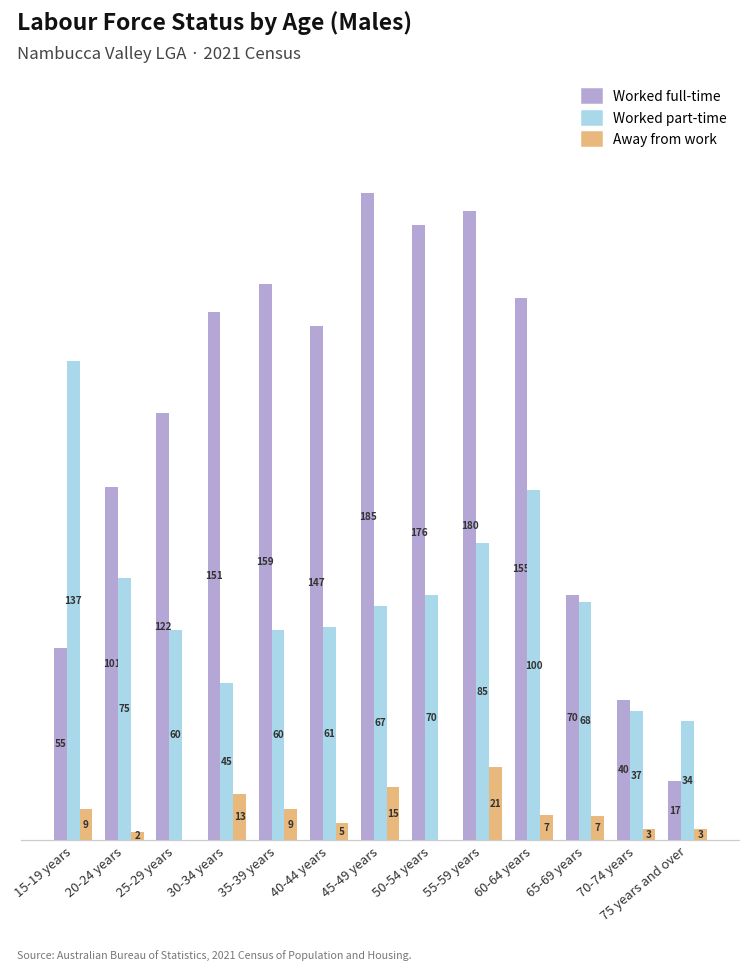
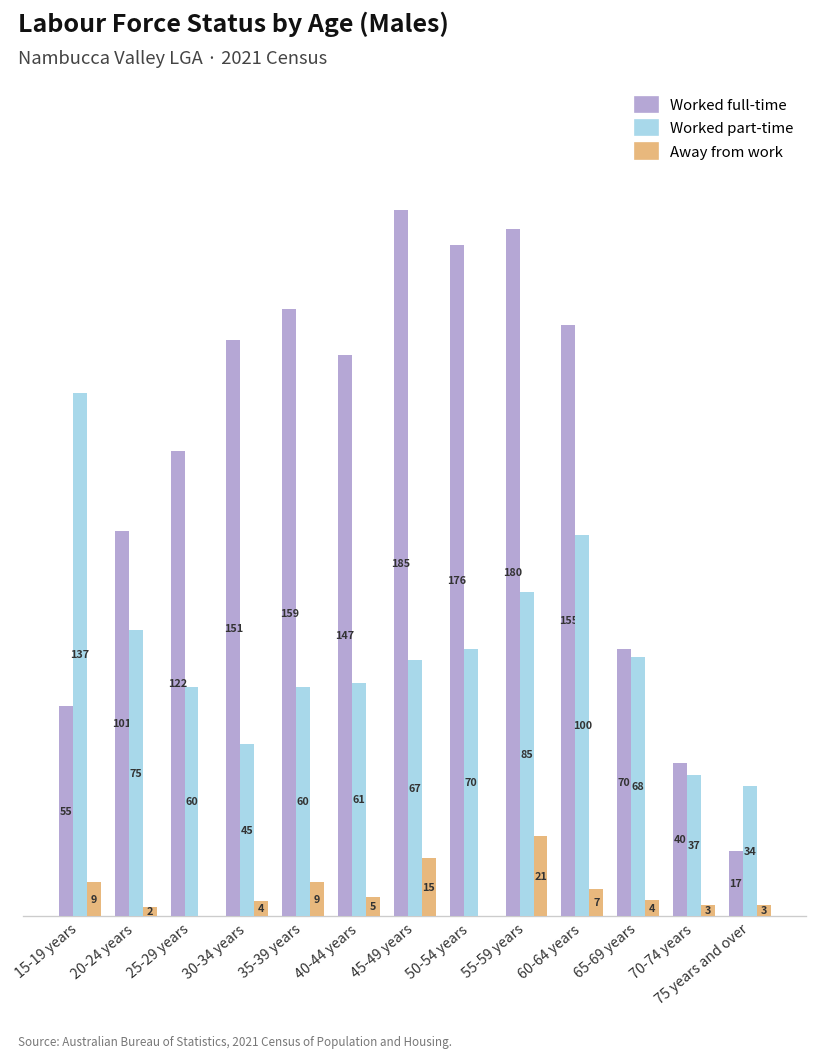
  {
    "Away from work": {
      "15-19 years": 9,
      "20-24 years": 2,
-     "30-34 years": 13,
+     "30-34 years": 4,
      "35-39 years": 9,
      "40-44 years": 5,
      "45-49 years": 15,
      "55-59 years": 21,
      "60-64 years": 7,
-     "65-69 years": 7,
+     "65-69 years": 4,
      "70-74 years": 3,
      "75 years and over": 3
    }
  }
